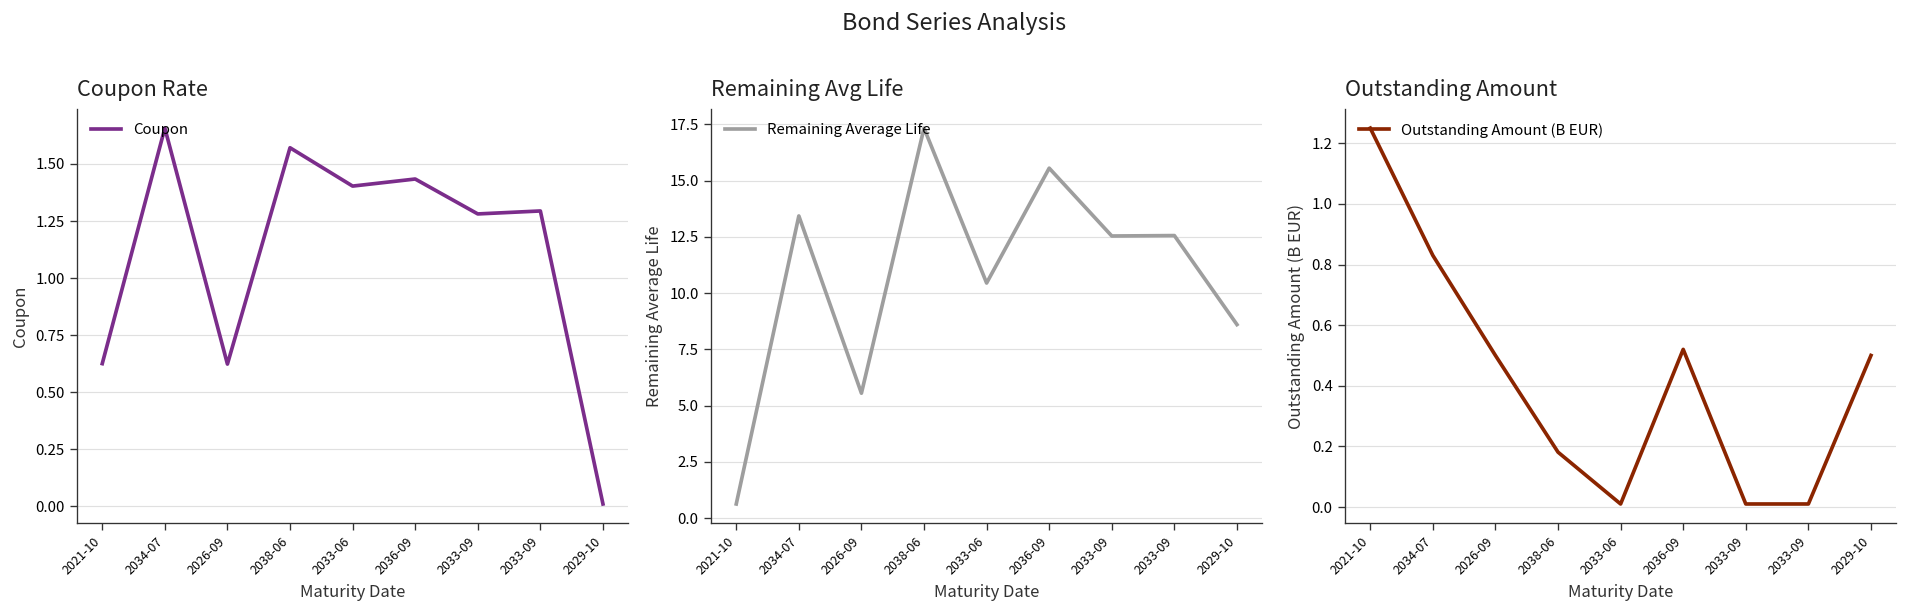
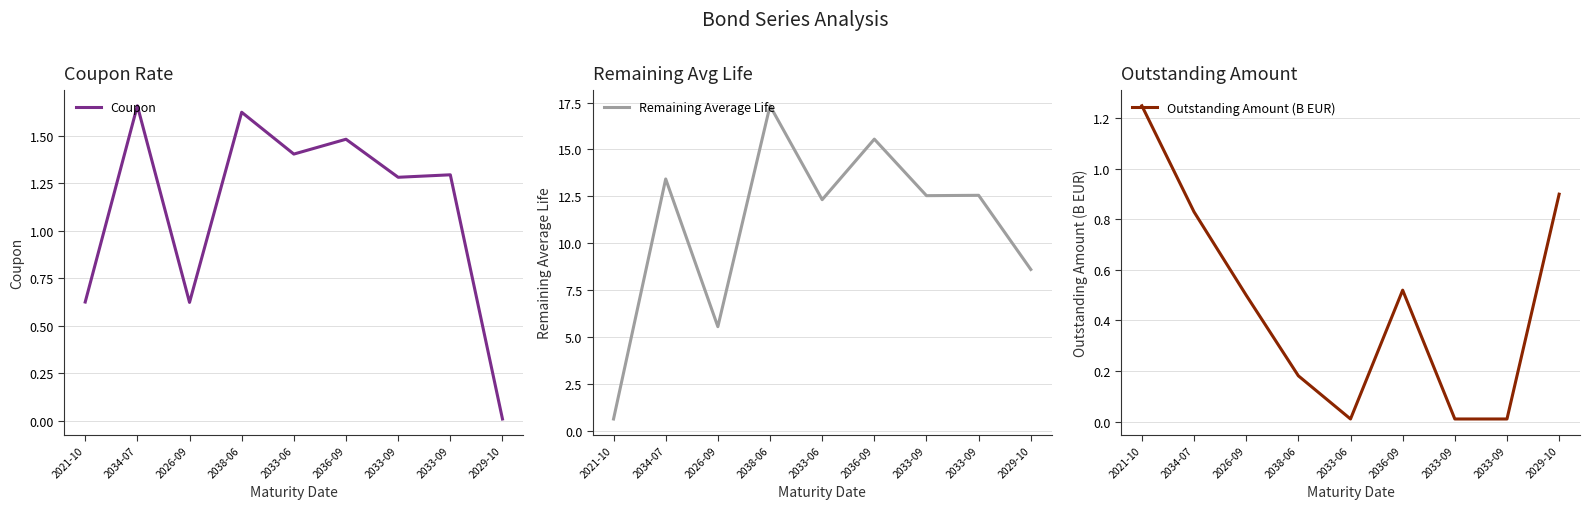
  {
    "Coupon Rate": {
      "2021-10": 0.63,
      "2034-07": 1.66,
      "2026-09": 0.62,
-     "2038-06": 1.57,
+     "2038-06": 1.62,
      "2033-06": 1.40,
-     "2036-09": 1.43,
+     "2036-09": 1.48,
      "2029-10": 0.01
    },
    "Remaining Avg Life": {
      "2021-10": 0.6,
      "2034-07": 13.4,
      "2026-09": 5.6,
      "2038-06": 17.3,
-     "2033-06": 10.4,
+     "2033-06": 12.3,
      "2036-09": 15.6,
      "2029-10": 8.6
    },
    "Outstanding Amount": {
      "2021-10": 1.25,
      "2034-07": 0.83,
      "2026-09": 0.5,
      "2038-06": 0.18,
      "2033-06": 0.01,
      "2036-09": 0.52,
-     "2029-10": 0.5
+     "2029-10": 0.9
    }
  }
